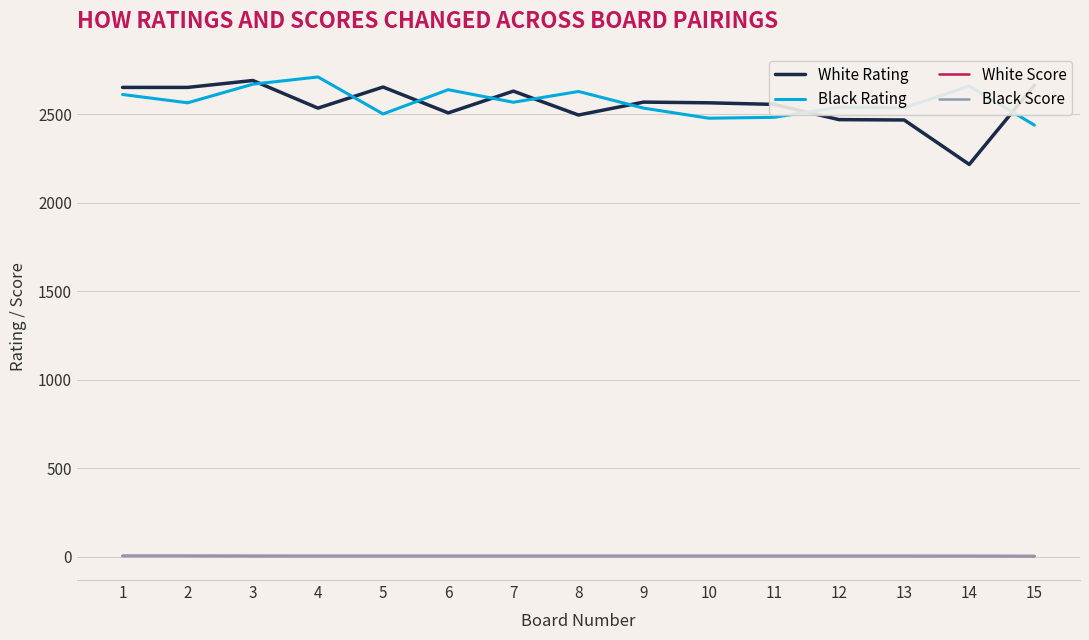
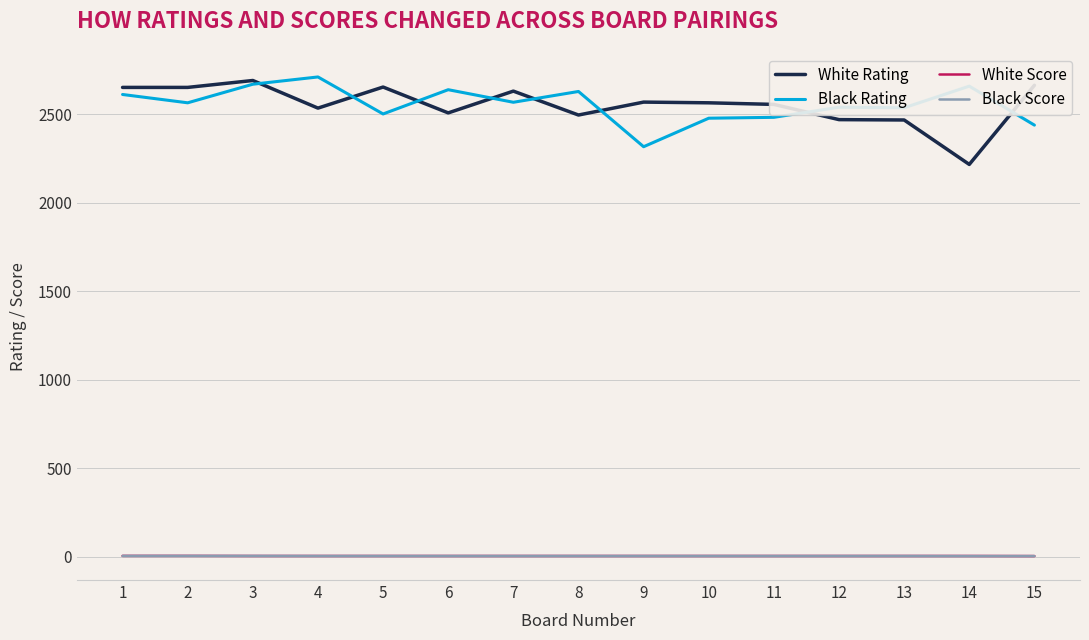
  {
    "White Rating": {
      "1": 2650,
      "2": 2650,
      "3": 2690,
      "4": 2530,
      "5": 2650,
      "6": 2510,
      "7": 2630,
      "8": 2500,
      "9": 2570,
      "10": 2560,
      "12": 2470,
      "13": 2470,
      "14": 2220
    },
    "Black Rating": {
      "1": 2610,
      "2": 2560,
      "3": 2670,
      "4": 2710,
      "5": 2500,
      "6": 2640,
      "7": 2570,
      "8": 2630,
-     "9": 2530,
+     "9": 2320,
      "10": 2480,
      "11": 2480,
      "15": 2440
    },
    "Black Score": {
      "1": 10,
      "2": 10,
      "4": 0,
      "5": 0,
      "6": 0,
      "7": 0,
      "8": 0,
      "9": 0,
      "10": 0,
      "11": 0,
      "12": 0,
      "13": 0,
      "14": 0,
      "15": 0
    }
  }
